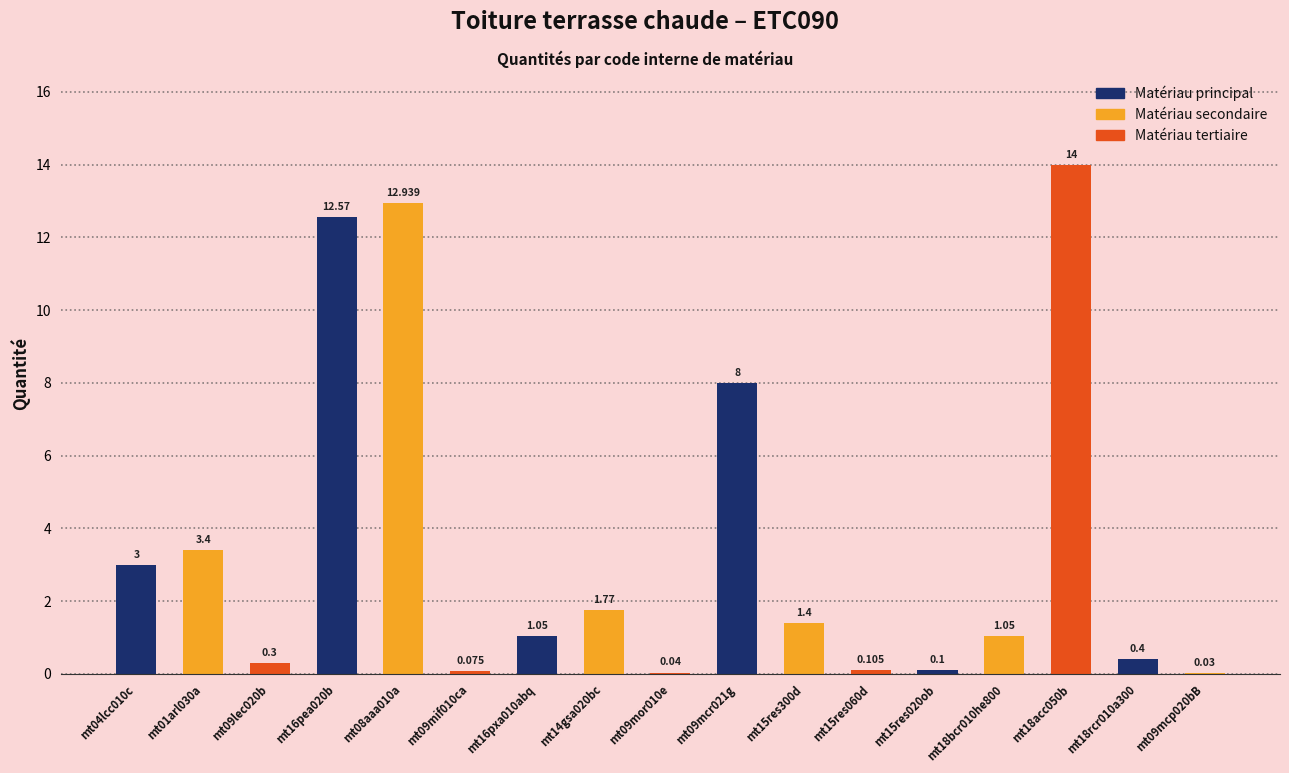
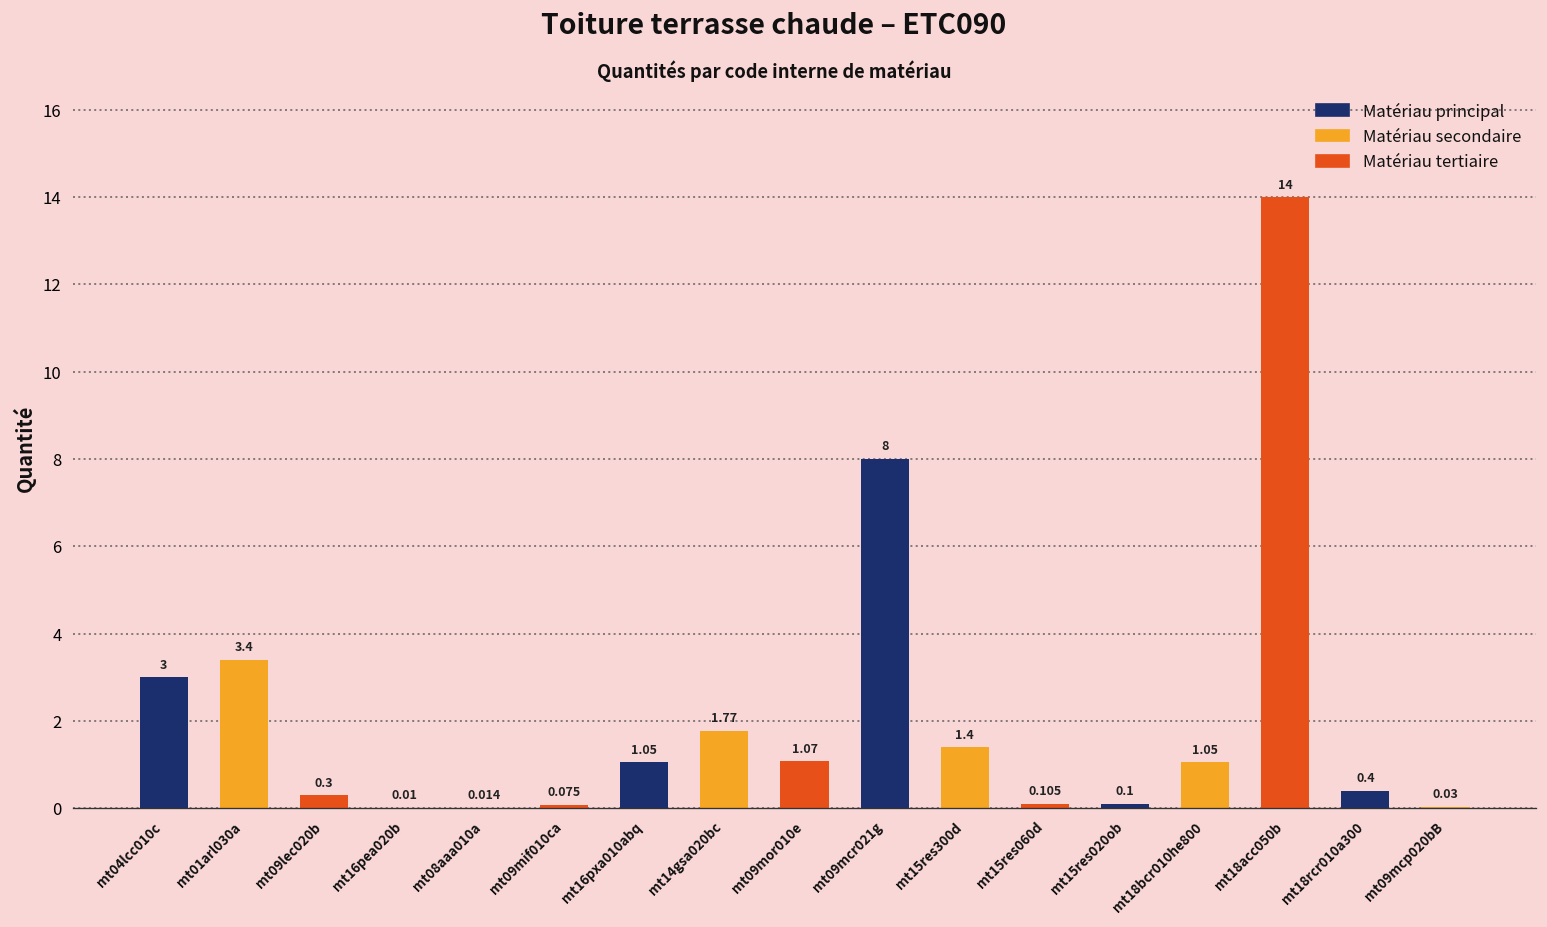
  {
    "mt04lcc010c": 3,
    "mt01arl030a": 3.4,
    "mt09lec020b": 0.3,
-   "mt16pea020b": 12.57,
-   "mt08aaa010a": 12.939,
+   "mt16pea020b": 0.01,
+   "mt08aaa010a": 0.014,
    "mt09mif010ca": 0.075,
    "mt16pxa010abq": 1.05,
    "mt14gsa020bc": 1.77,
-   "mt09mor010e": 0.04,
+   "mt09mor010e": 1.07,
    "mt09mcr021g": 8,
    "mt15res300d": 1.4,
    "mt15res060d": 0.105,
    "mt15res020ob": 0.1,
    "mt18bcr010he800": 1.05,
    "mt18acc050b": 14,
    "mt18rcr010a300": 0.4,
    "mt09mcp020bB": 0.03
  }
